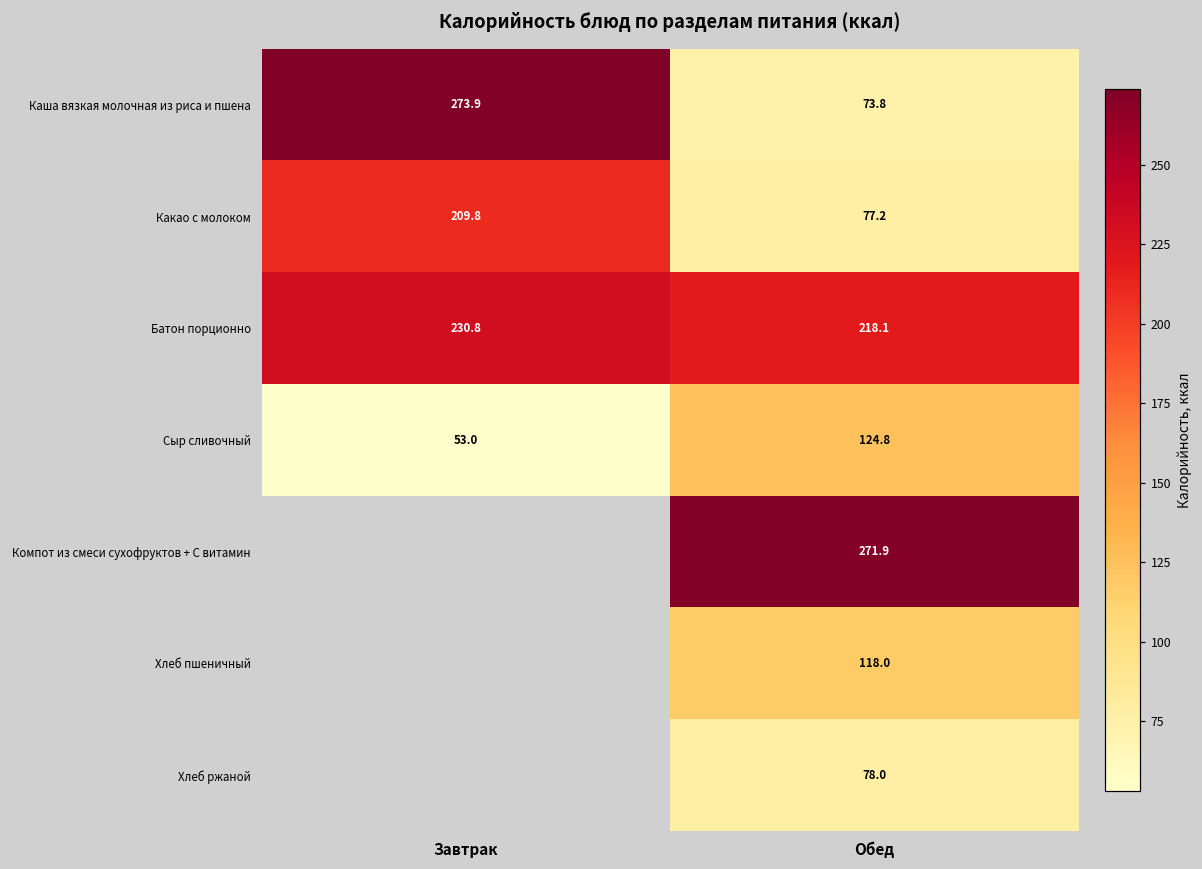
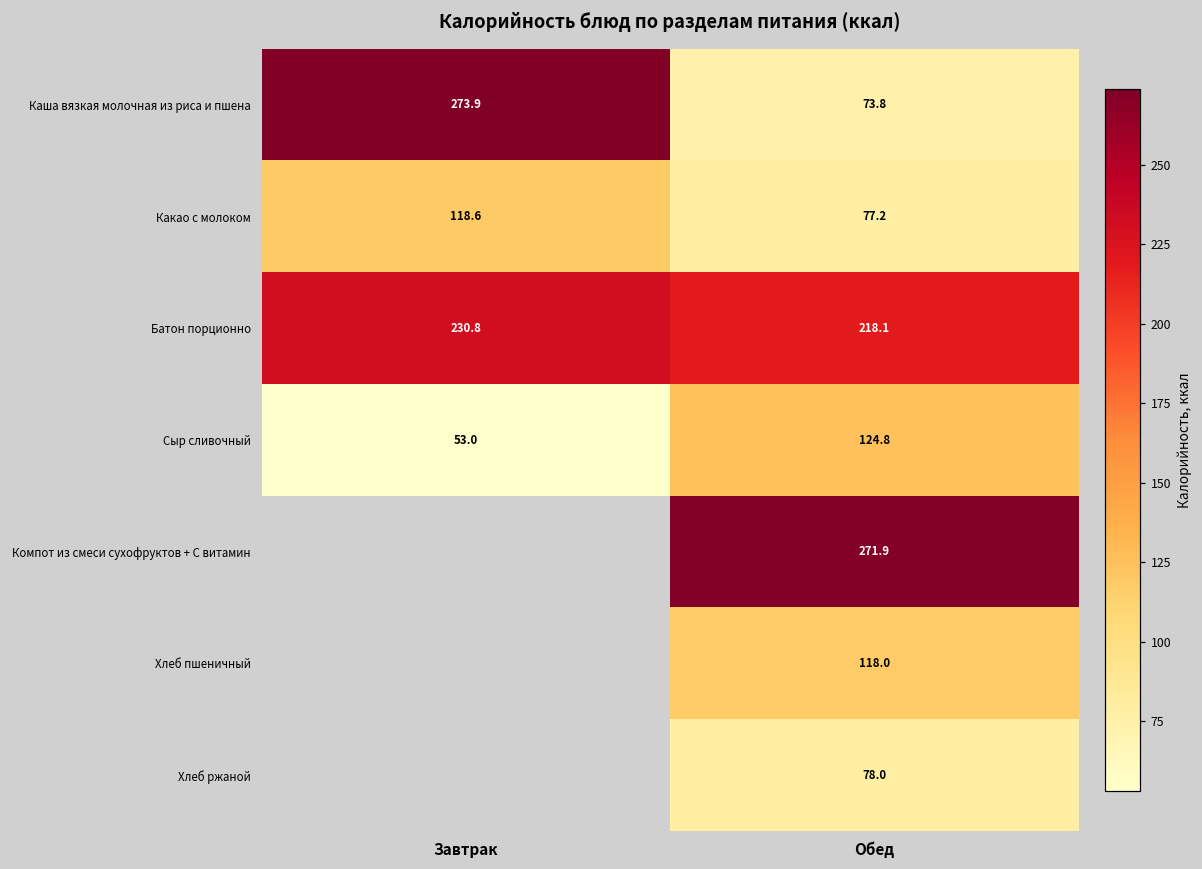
  {
    "Каша вязкая молочная из риса и пшена": {
      "Завтрак": 273.9,
      "Обед": 73.8
    },
    "Какао с молоком": {
-     "Завтрак": 209.8,
+     "Завтрак": 118.6,
      "Обед": 77.2
    },
    "Батон порционно": {
      "Завтрак": 230.8,
      "Обед": 218.1
    },
    "Сыр сливочный": {
      "Завтрак": 53.0,
      "Обед": 124.8
    },
    "Компот из смеси сухофруктов + С витамин": {
      "Обед": 271.9
    },
    "Хлеб пшеничный": {
      "Обед": 118.0
    },
    "Хлеб ржаной": {
      "Обед": 78.0
    }
  }
